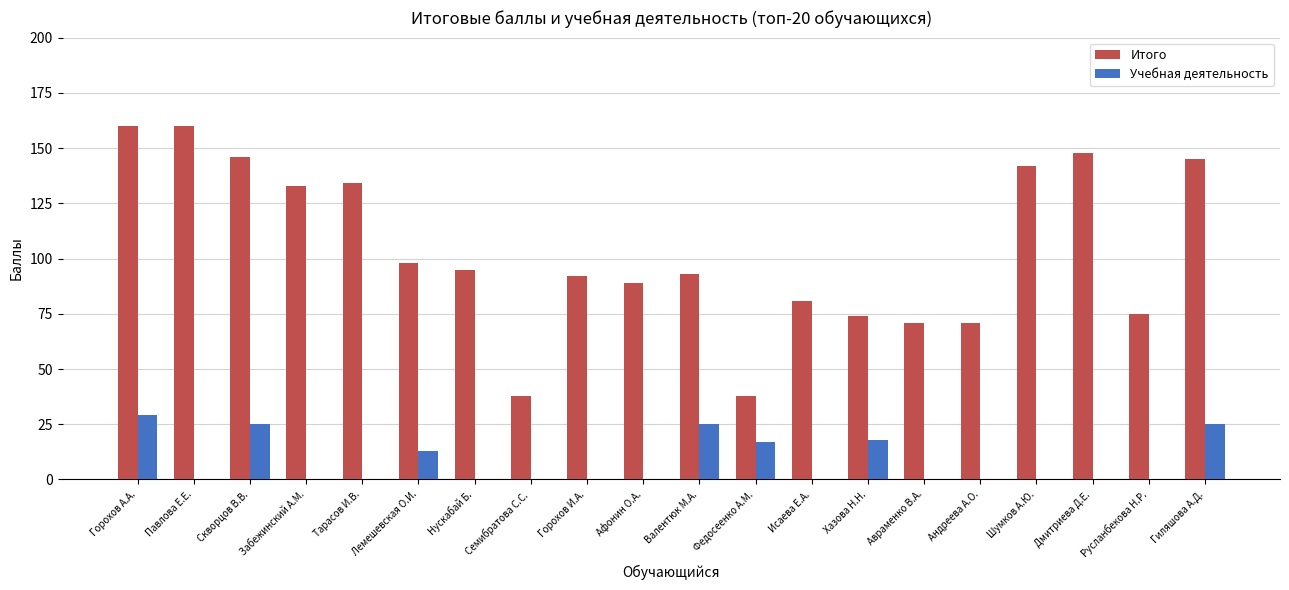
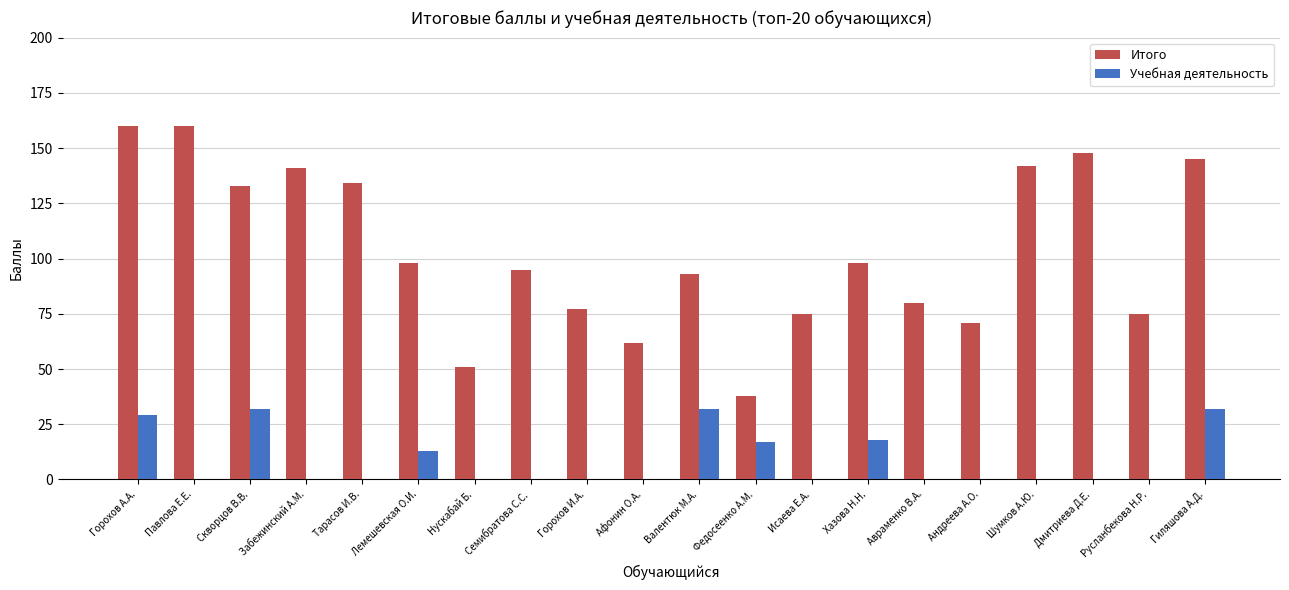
  {
    "Итого": {
      "Горохов А.А.": 160,
      "Павлова Е.Е.": 160,
-     "Скворцов В.В.": 146,
-     "Забежинский А.М.": 133,
+     "Скворцов В.В.": 133,
+     "Забежинский А.М.": 141,
      "Тарасов И.В.": 134,
      "Лемешевская О.И.": 98,
-     "Нускабай Б.": 95,
-     "Семибратова С.С.": 38,
-     "Горохов И.А.": 92,
-     "Афонин О.А.": 89,
+     "Нускабай Б.": 51,
+     "Семибратова С.С.": 95,
+     "Горохов И.А.": 77,
+     "Афонин О.А.": 62,
      "Валентюк М.А.": 93,
      "Федосеенко А.М.": 38,
-     "Исаева Е.А.": 81,
-     "Хазова Н.Н.": 74,
-     "Авраменко В.А.": 71,
+     "Исаева Е.А.": 75,
+     "Хазова Н.Н.": 98,
+     "Авраменко В.А.": 80,
      "Андреева А.О.": 71,
      "Шумков А.Ю.": 142,
      "Дмитриева Д.Е.": 148,
      "Русланбекова Н.Р.": 75,
      "Гиляшова А.Д.": 145
    },
    "Учебная деятельность": {
      "Горохов А.А.": 29,
      "Павлова Е.Е.": 0,
-     "Скворцов В.В.": 25,
+     "Скворцов В.В.": 32,
      "Забежинский А.М.": 0,
      "Тарасов И.В.": 0,
      "Лемешевская О.И.": 13,
      "Нускабай Б.": 0,
      "Семибратова С.С.": 0,
      "Горохов И.А.": 0,
      "Афонин О.А.": 0,
-     "Валентюк М.А.": 25,
+     "Валентюк М.А.": 32,
      "Федосеенко А.М.": 17,
      "Исаева Е.А.": 0,
      "Хазова Н.Н.": 18,
      "Авраменко В.А.": 0,
      "Андреева А.О.": 0,
      "Шумков А.Ю.": 0,
      "Дмитриева Д.Е.": 0,
      "Русланбекова Н.Р.": 0,
-     "Гиляшова А.Д.": 25
+     "Гиляшова А.Д.": 32
    }
  }
